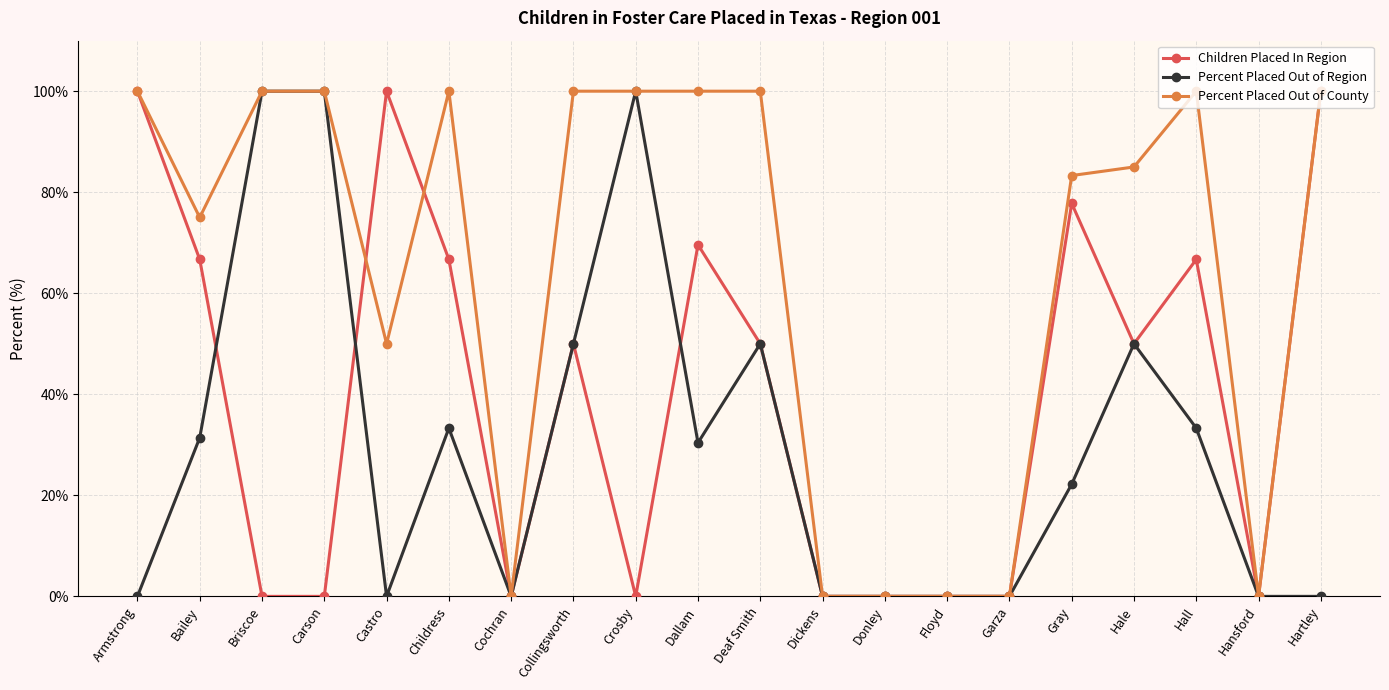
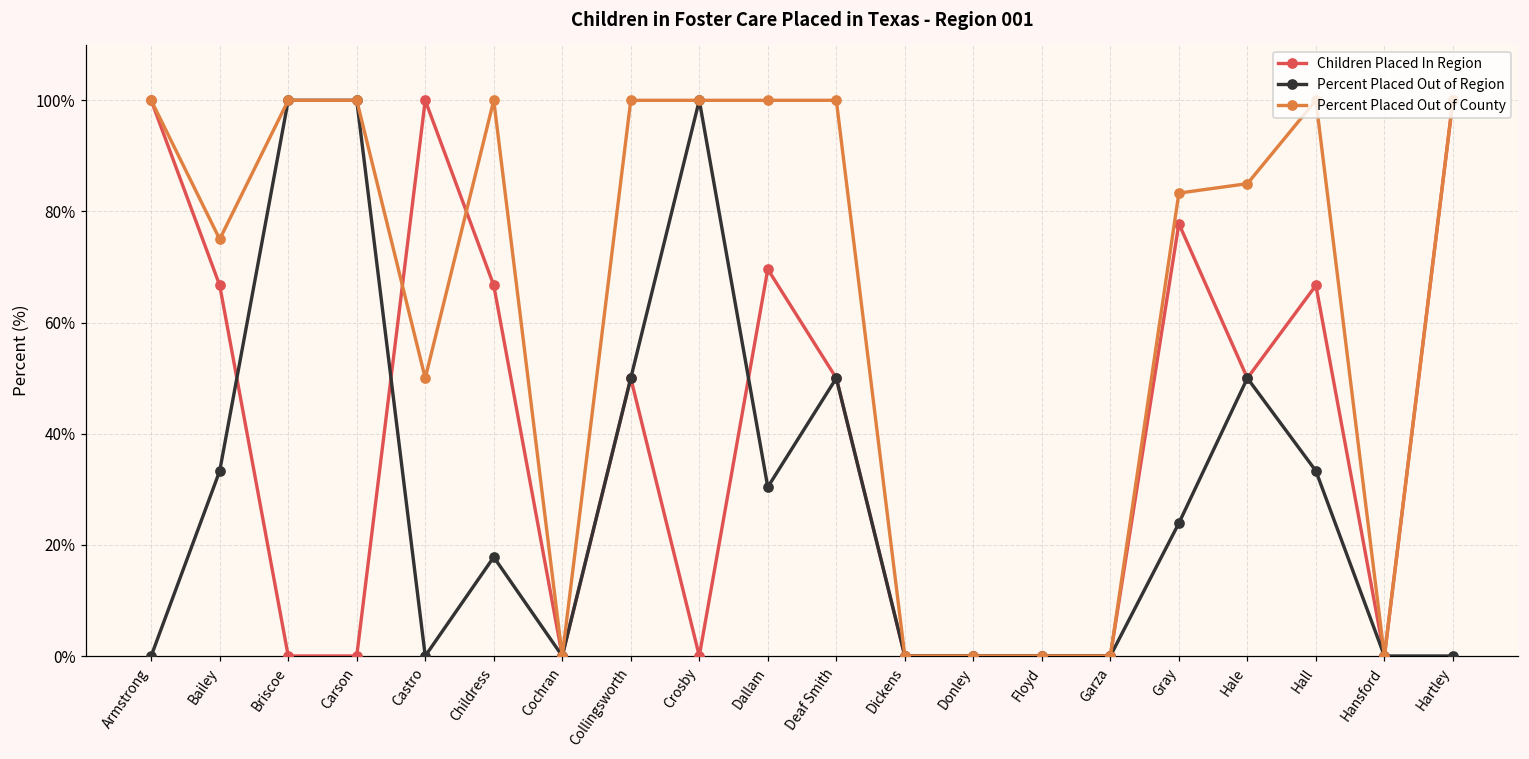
  {
    "Percent Placed Out of Region": {
      "Armstrong": "0%",
-     "Bailey": "31%",
+     "Bailey": "33%",
      "Castro": "0%",
-     "Childress": "33%",
+     "Childress": "18%",
      "Dallam": "30%",
-     "Gray": "22%",
+     "Gray": "24%",
      "Hall": "33%",
      "Hartley": "0%"
    }
  }
